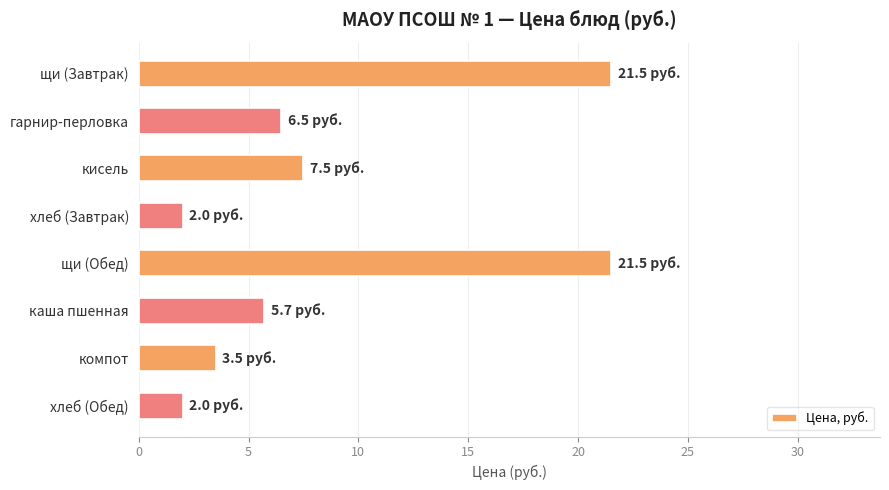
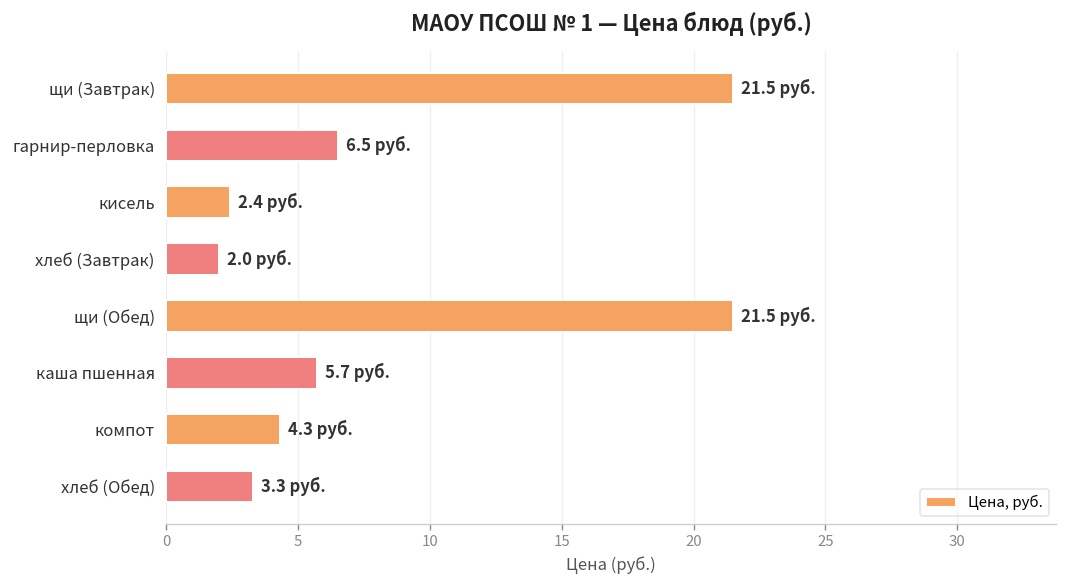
  {
    "щи (Завтрак)": 21.5,
    "гарнир-перловка": 6.5,
-   "кисель": 7.5,
+   "кисель": 2.4,
    "хлеб (Завтрак)": 2.0,
    "щи (Обед)": 21.5,
    "каша пшенная": 5.7,
-   "компот": 3.5,
-   "хлеб (Обед)": 2.0
+   "компот": 4.3,
+   "хлеб (Обед)": 3.3
  }
